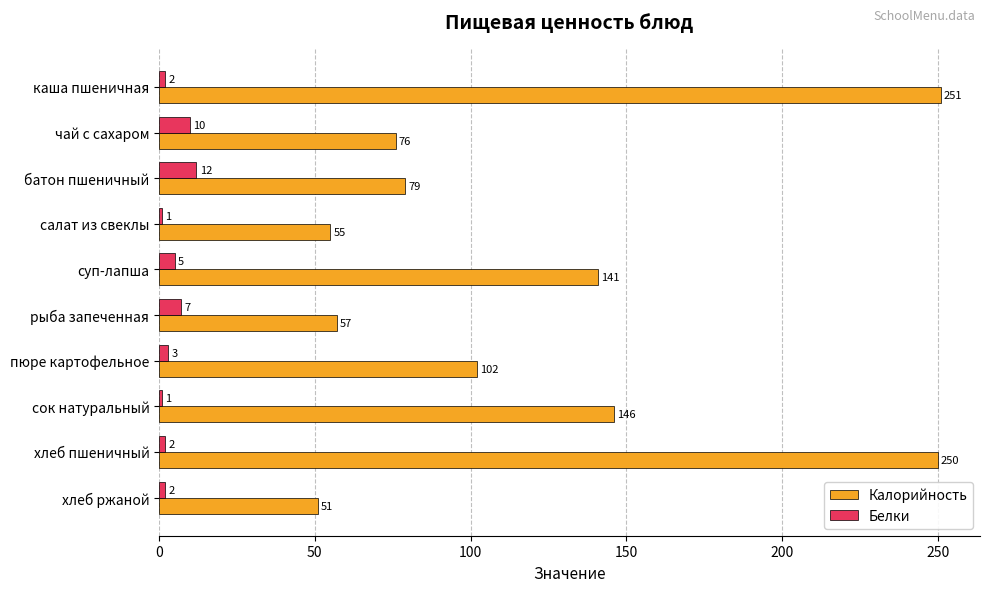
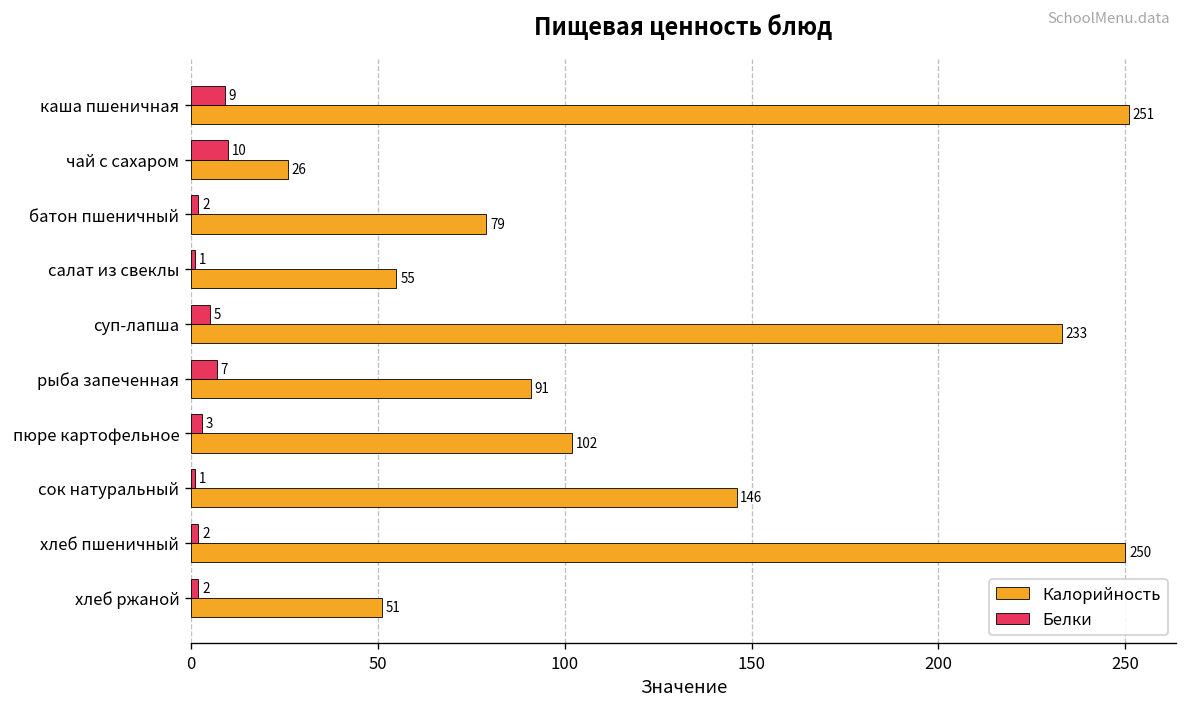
  {
    "Калорийность": {
      "каша пшеничная": 251,
-     "чай с сахаром": 76,
+     "чай с сахаром": 26,
      "батон пшеничный": 79,
      "салат из свеклы": 55,
-     "суп-лапша": 141,
-     "рыба запеченная": 57,
+     "суп-лапша": 233,
+     "рыба запеченная": 91,
      "пюре картофельное": 102,
      "сок натуральный": 146,
      "хлеб пшеничный": 250,
      "хлеб ржаной": 51
    },
    "Белки": {
-     "каша пшеничная": 2,
+     "каша пшеничная": 9,
      "чай с сахаром": 10,
-     "батон пшеничный": 12,
+     "батон пшеничный": 2,
      "салат из свеклы": 1,
      "суп-лапша": 5,
      "рыба запеченная": 7,
      "пюре картофельное": 3,
      "сок натуральный": 1,
      "хлеб пшеничный": 2,
      "хлеб ржаной": 2
    }
  }
